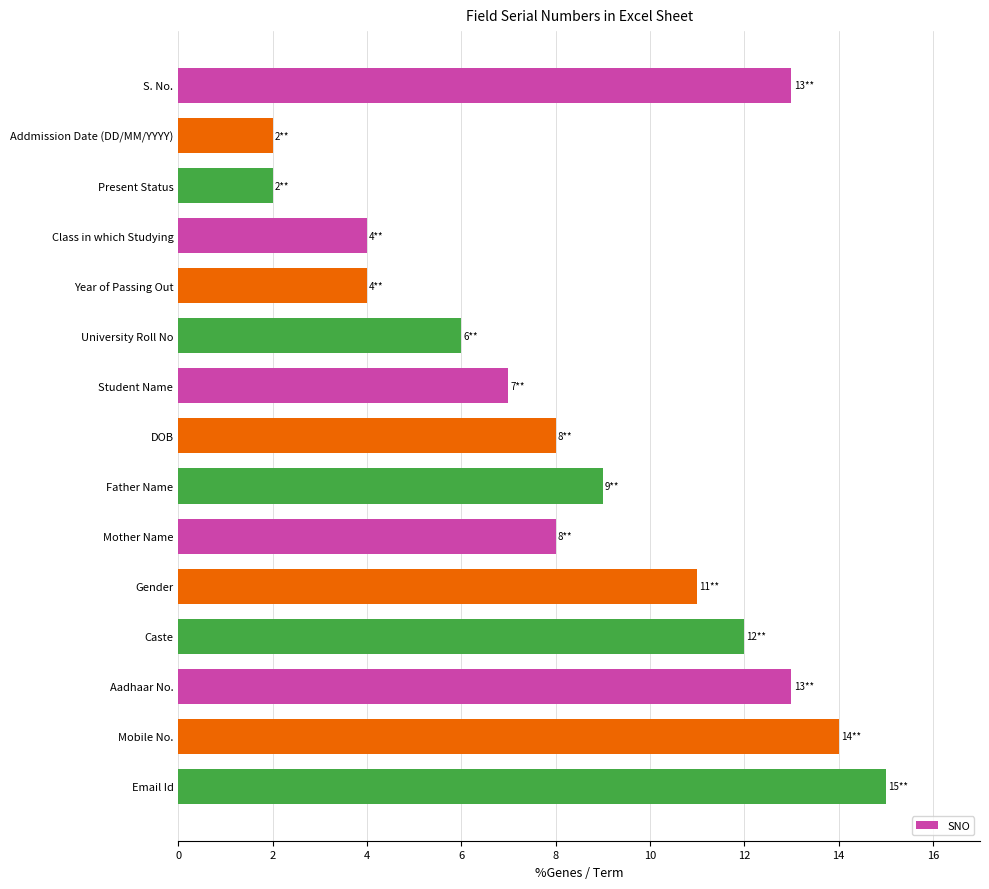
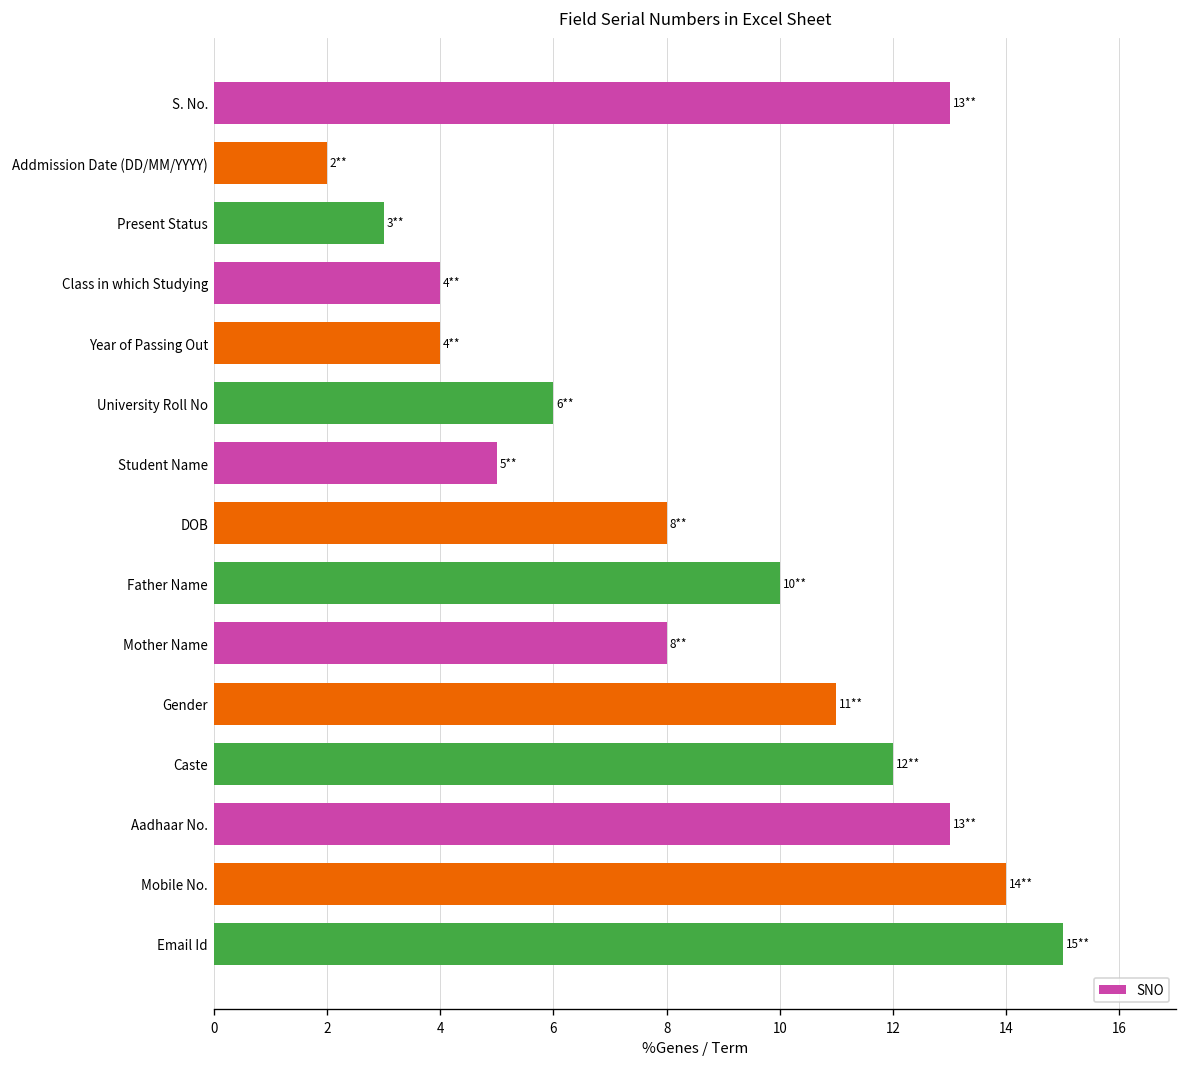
  {
    "S. No.": "13**",
    "Addmission Date (DD/MM/YYYY)": "2**",
-   "Present Status": "2**",
+   "Present Status": "3**",
    "Class in which Studying": "4**",
    "Year of Passing Out": "4**",
    "University Roll No": "6**",
-   "Student Name": "7**",
+   "Student Name": "5**",
    "DOB": "8**",
-   "Father Name": "9**",
+   "Father Name": "10**",
    "Mother Name": "8**",
    "Gender": "11**",
    "Caste": "12**",
    "Aadhaar No.": "13**",
    "Mobile No.": "14**",
    "Email Id": "15**"
  }
